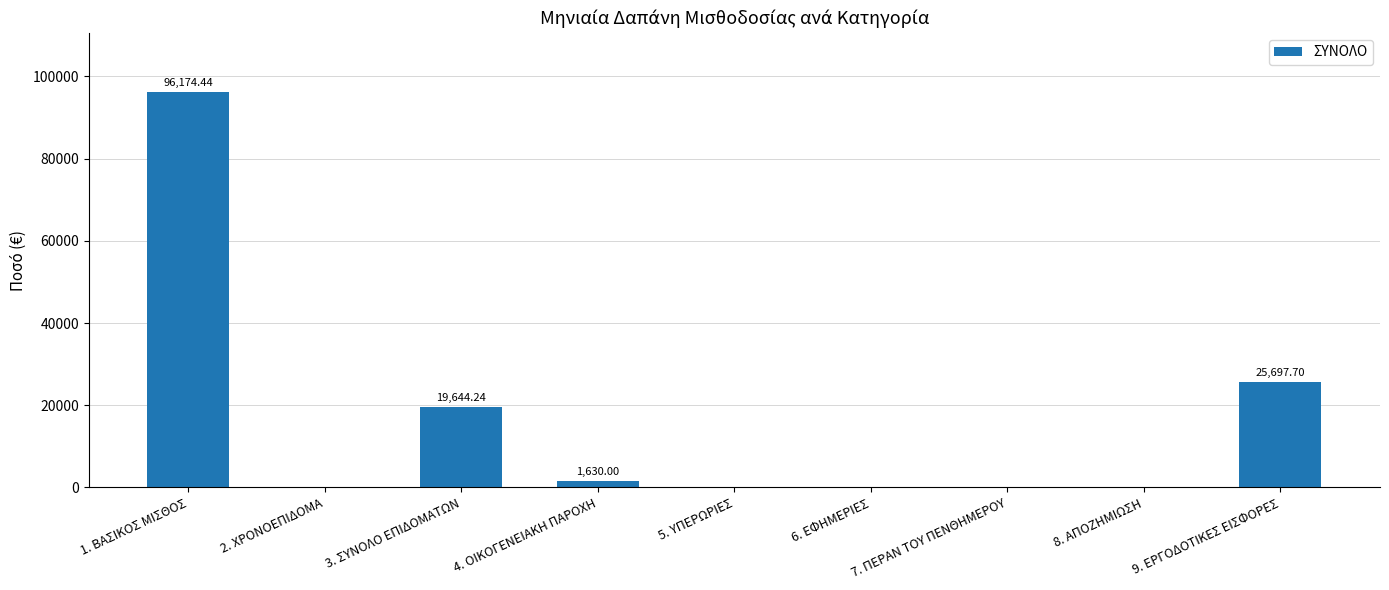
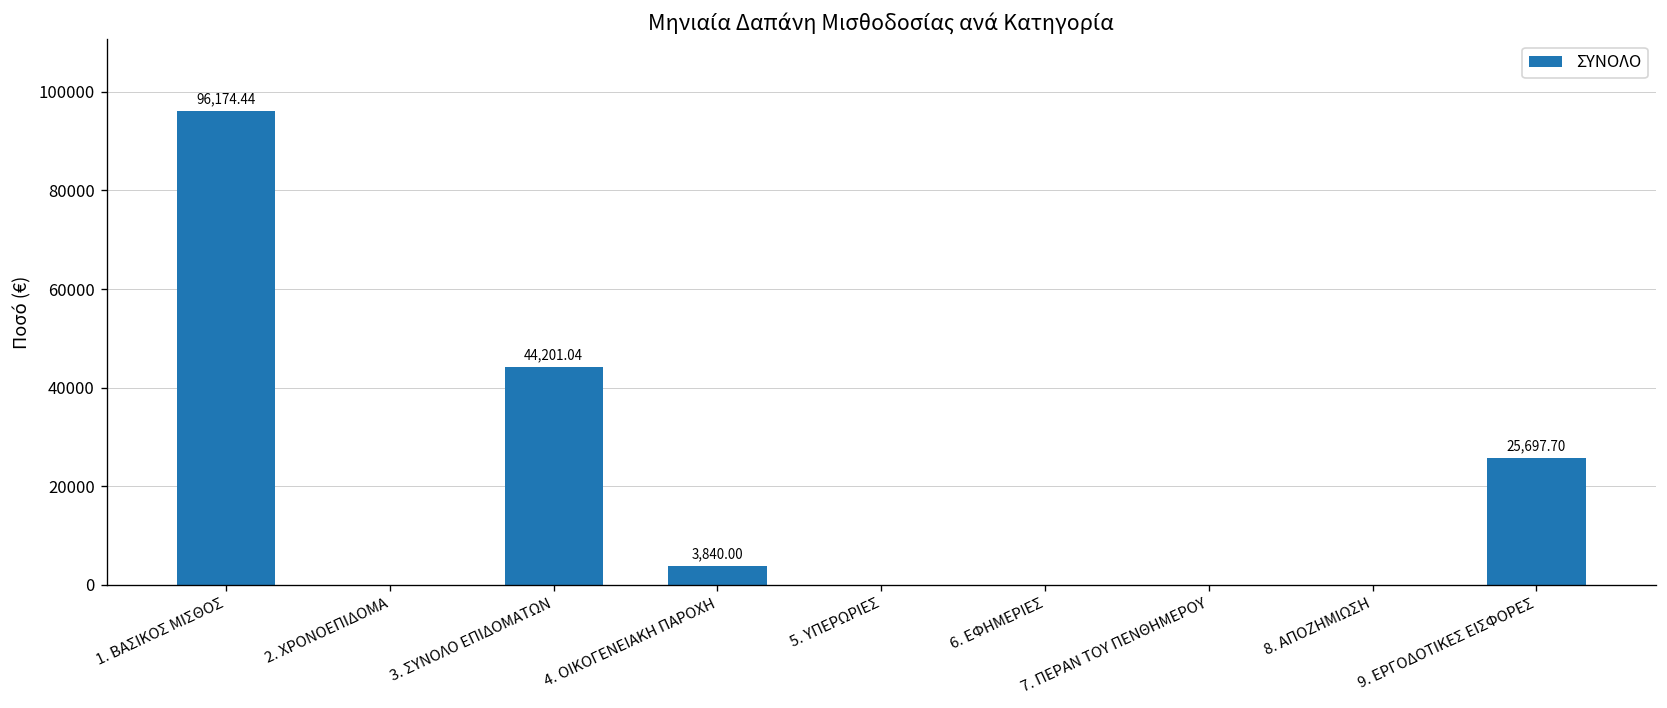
  {
    "1. ΒΑΣΙΚΟΣ ΜΙΣΘΟΣ": "96,174.44",
-   "3. ΣΥΝΟΛΟ ΕΠΙΔΟΜΑΤΩΝ": "19,644.24",
-   "4. ΟΙΚΟΓΕΝΕΙΑΚΗ ΠΑΡΟΧΗ": "1,630.00",
+   "3. ΣΥΝΟΛΟ ΕΠΙΔΟΜΑΤΩΝ": "44,201.04",
+   "4. ΟΙΚΟΓΕΝΕΙΑΚΗ ΠΑΡΟΧΗ": "3,840.00",
    "9. ΕΡΓΟΔΟΤΙΚΕΣ ΕΙΣΦΟΡΕΣ": "25,697.70"
  }
